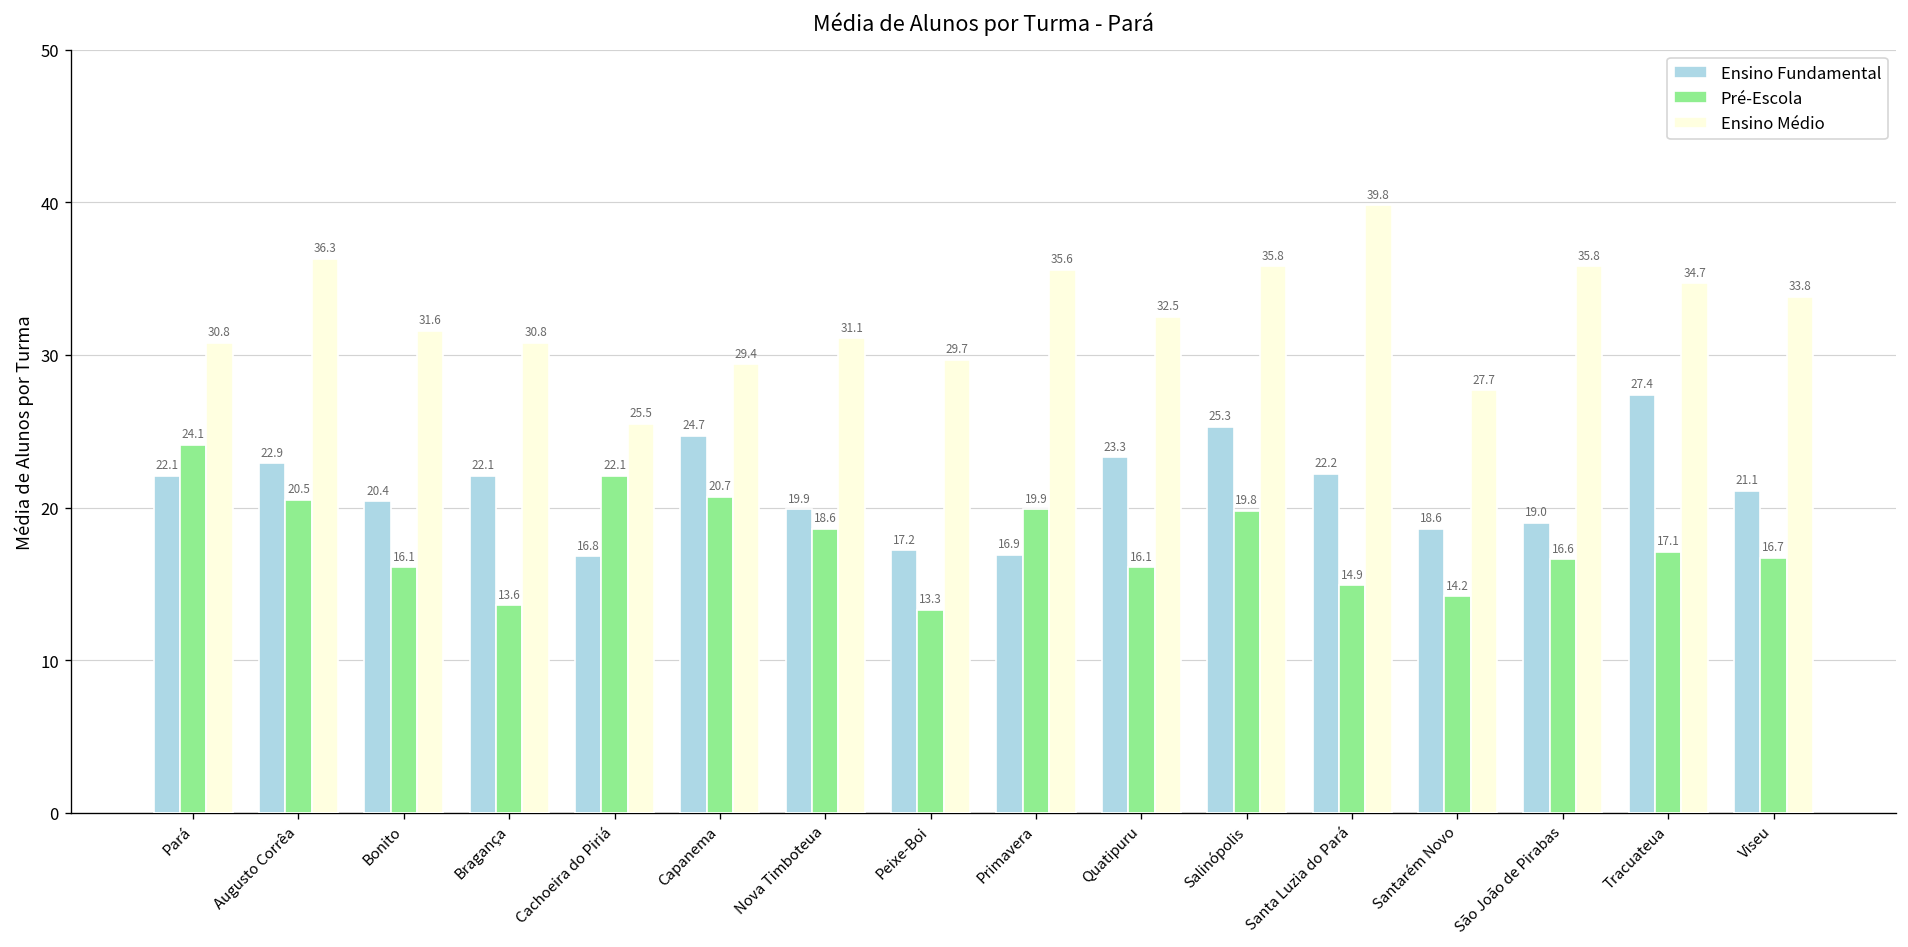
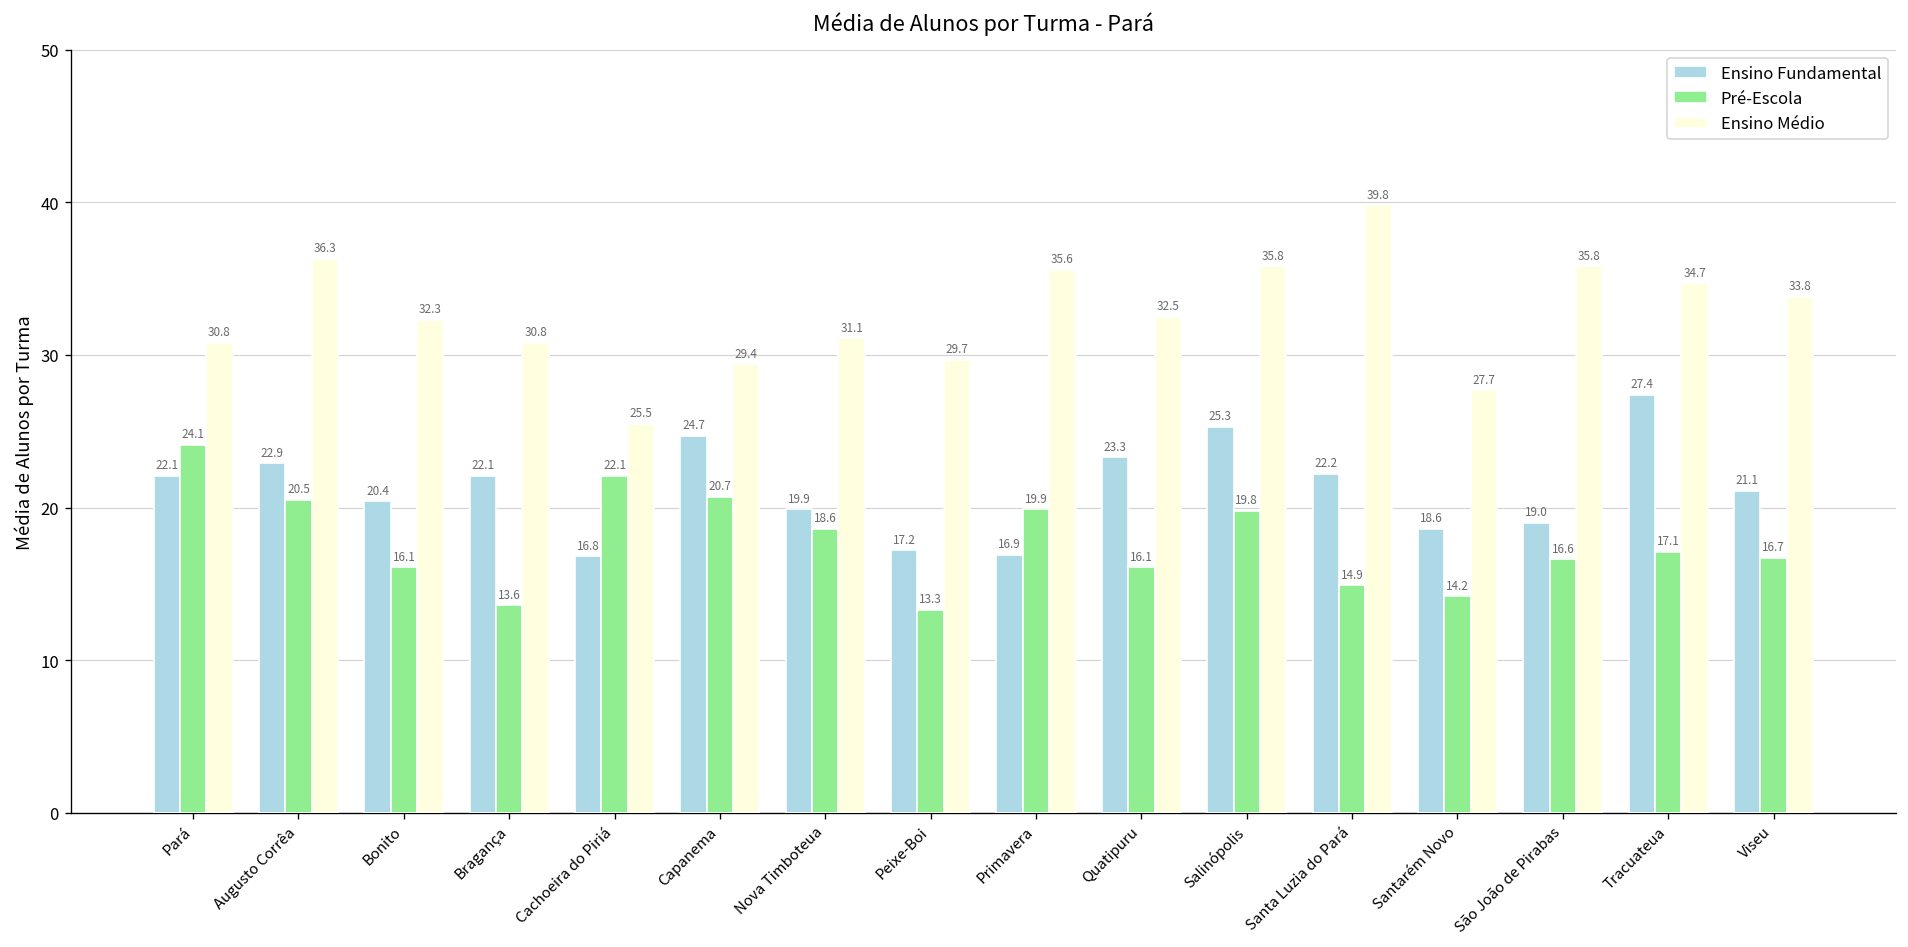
  {
    "Ensino Fundamental": {
      "Pará": 22.1,
      "Augusto Corrêa": 22.9,
      "Bonito": 20.4,
      "Bragança": 22.1,
      "Cachoeira do Piriá": 16.8,
      "Capanema": 24.7,
      "Nova Timboteua": 19.9,
      "Peixe-Boi": 17.2,
      "Primavera": 16.9,
      "Quatipuru": 23.3,
      "Salinópolis": 25.3,
      "Santa Luzia do Pará": 22.2,
      "Santarém Novo": 18.6,
      "São João de Pirabas": 19.0,
      "Tracuateua": 27.4,
      "Viseu": 21.1
    },
    "Pré-Escola": {
      "Pará": 24.1,
      "Augusto Corrêa": 20.5,
      "Bonito": 16.1,
      "Bragança": 13.6,
      "Cachoeira do Piriá": 22.1,
      "Capanema": 20.7,
      "Nova Timboteua": 18.6,
      "Peixe-Boi": 13.3,
      "Primavera": 19.9,
      "Quatipuru": 16.1,
      "Salinópolis": 19.8,
      "Santa Luzia do Pará": 14.9,
      "Santarém Novo": 14.2,
      "São João de Pirabas": 16.6,
      "Tracuateua": 17.1,
      "Viseu": 16.7
    },
    "Ensino Médio": {
      "Pará": 30.8,
      "Augusto Corrêa": 36.3,
-     "Bonito": 31.6,
+     "Bonito": 32.3,
      "Bragança": 30.8,
      "Cachoeira do Piriá": 25.5,
      "Capanema": 29.4,
      "Nova Timboteua": 31.1,
      "Peixe-Boi": 29.7,
      "Primavera": 35.6,
      "Quatipuru": 32.5,
      "Salinópolis": 35.8,
      "Santa Luzia do Pará": 39.8,
      "Santarém Novo": 27.7,
      "São João de Pirabas": 35.8,
      "Tracuateua": 34.7,
      "Viseu": 33.8
    }
  }
